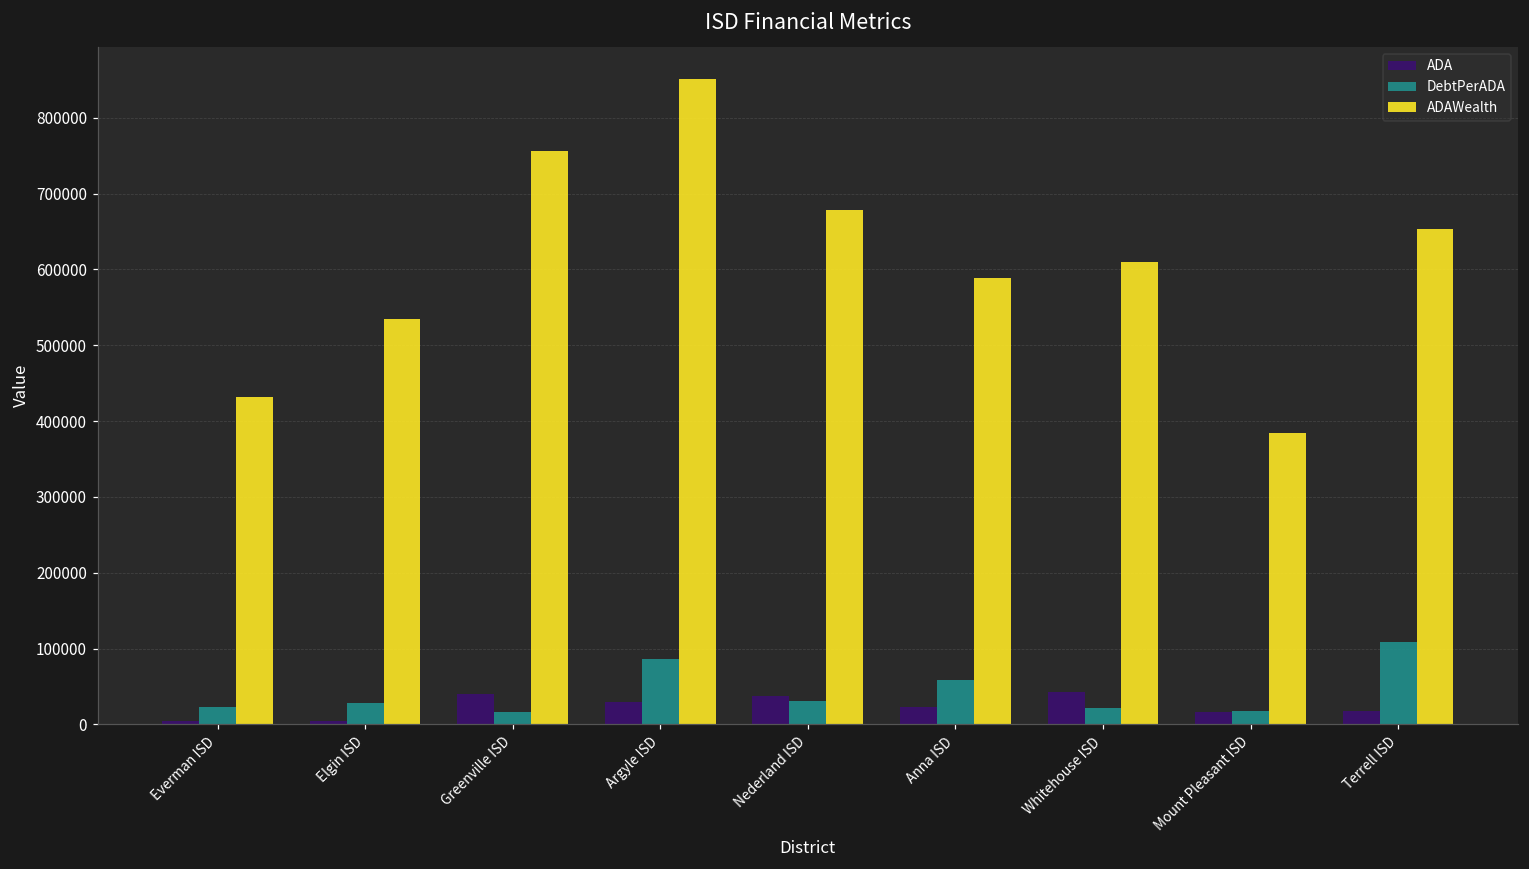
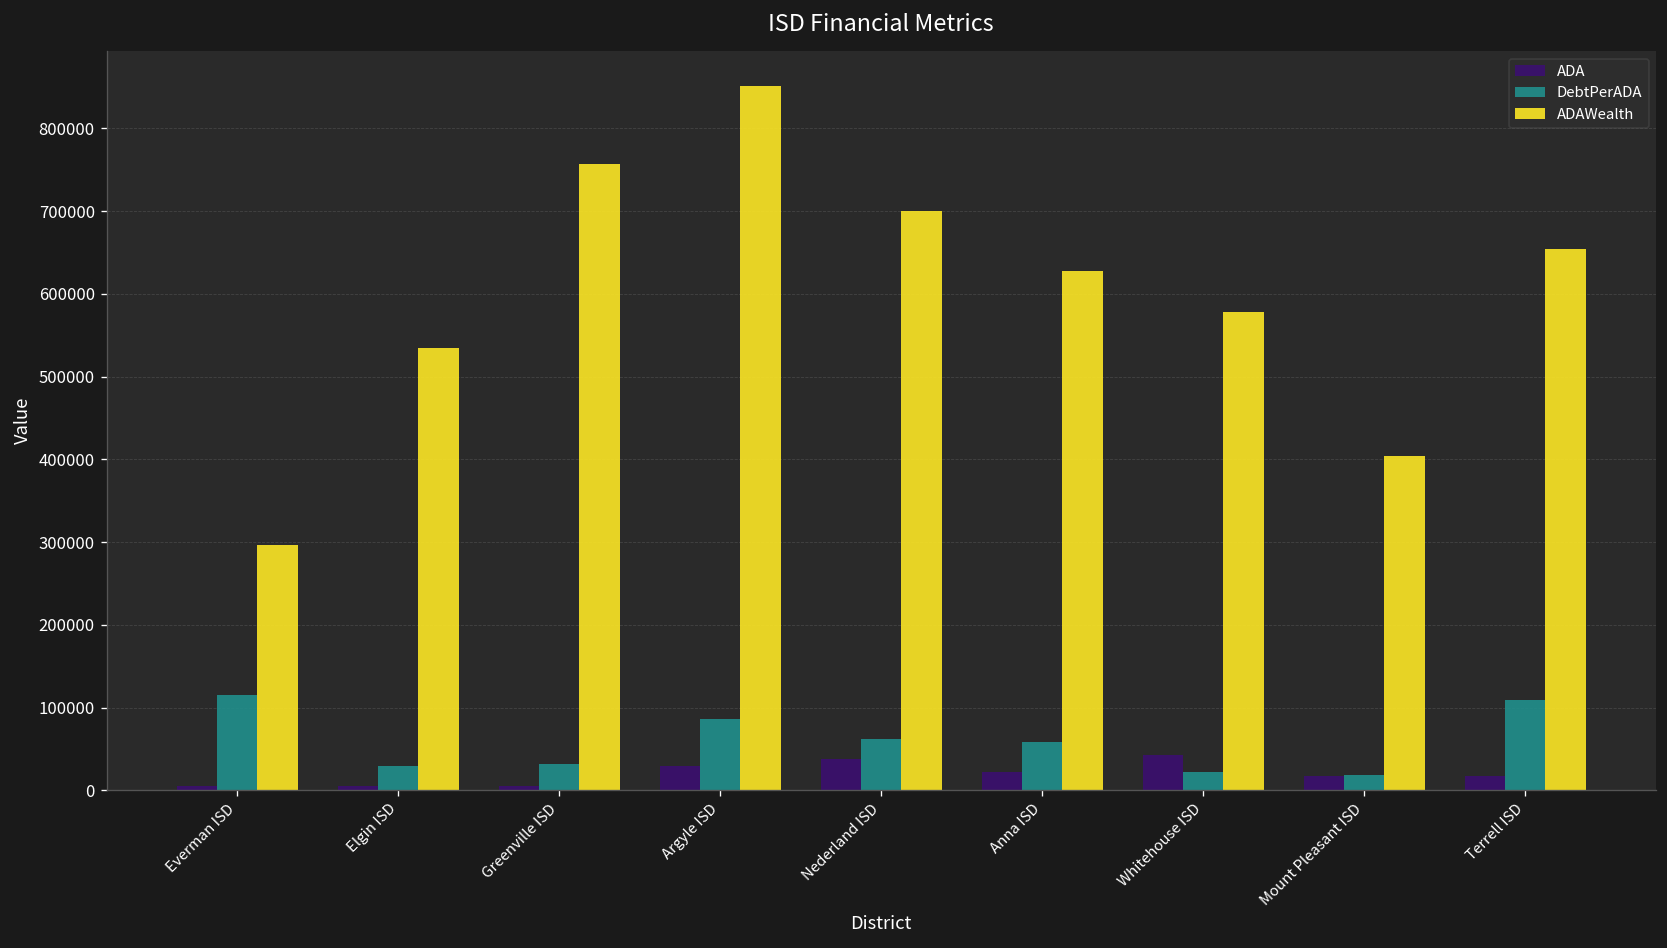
  {
    "ADA": {
      "Everman ISD": 0,
      "Elgin ISD": 0,
-     "Greenville ISD": 40000,
+     "Greenville ISD": 0,
      "Argyle ISD": 30000,
      "Nederland ISD": 40000,
      "Anna ISD": 20000,
      "Whitehouse ISD": 40000,
      "Mount Pleasant ISD": 20000,
      "Terrell ISD": 20000
    },
    "DebtPerADA": {
-     "Everman ISD": 20000,
+     "Everman ISD": 110000,
      "Elgin ISD": 30000,
-     "Greenville ISD": 20000,
+     "Greenville ISD": 30000,
      "Argyle ISD": 90000,
-     "Nederland ISD": 30000,
+     "Nederland ISD": 60000,
      "Anna ISD": 60000,
      "Whitehouse ISD": 20000,
      "Mount Pleasant ISD": 20000,
      "Terrell ISD": 110000
    },
    "ADAWealth": {
-     "Everman ISD": 430000,
+     "Everman ISD": 300000,
      "Elgin ISD": 530000,
      "Greenville ISD": 760000,
      "Argyle ISD": 850000,
-     "Nederland ISD": 680000,
-     "Anna ISD": 590000,
-     "Whitehouse ISD": 610000,
-     "Mount Pleasant ISD": 380000,
+     "Nederland ISD": 700000,
+     "Anna ISD": 630000,
+     "Whitehouse ISD": 580000,
+     "Mount Pleasant ISD": 400000,
      "Terrell ISD": 650000
    }
  }
